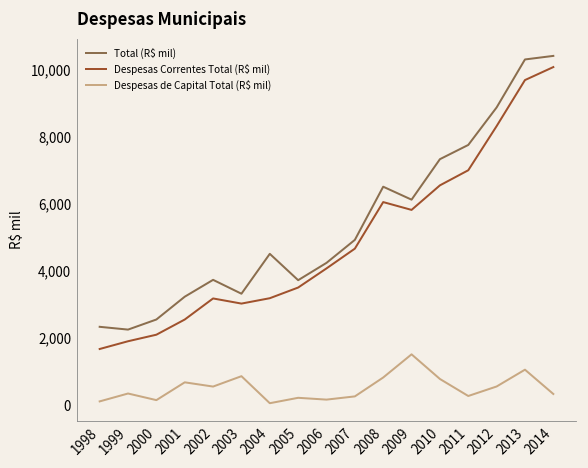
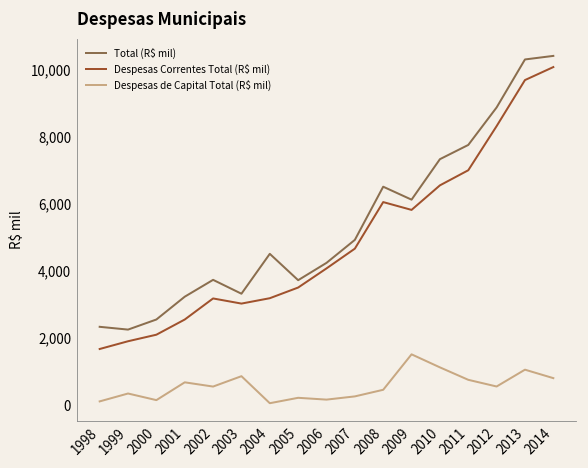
  {
    "Despesas de Capital Total (R$ mil)": {
      "1998": "100",
      "1999": "300",
      "2000": "200",
      "2001": "700",
      "2002": "600",
      "2003": "900",
      "2004": "100",
      "2005": "200",
      "2006": "200",
      "2007": "300",
-     "2008": "800",
+     "2008": "500",
      "2009": "1,500",
-     "2010": "800",
-     "2011": "300",
+     "2010": "1,100",
+     "2011": "800",
      "2012": "600",
      "2013": "1,100",
-     "2014": "300"
+     "2014": "800"
    }
  }
